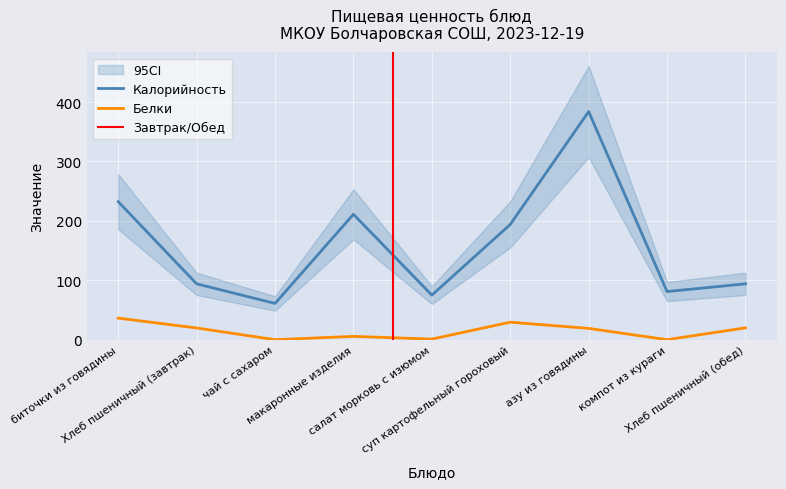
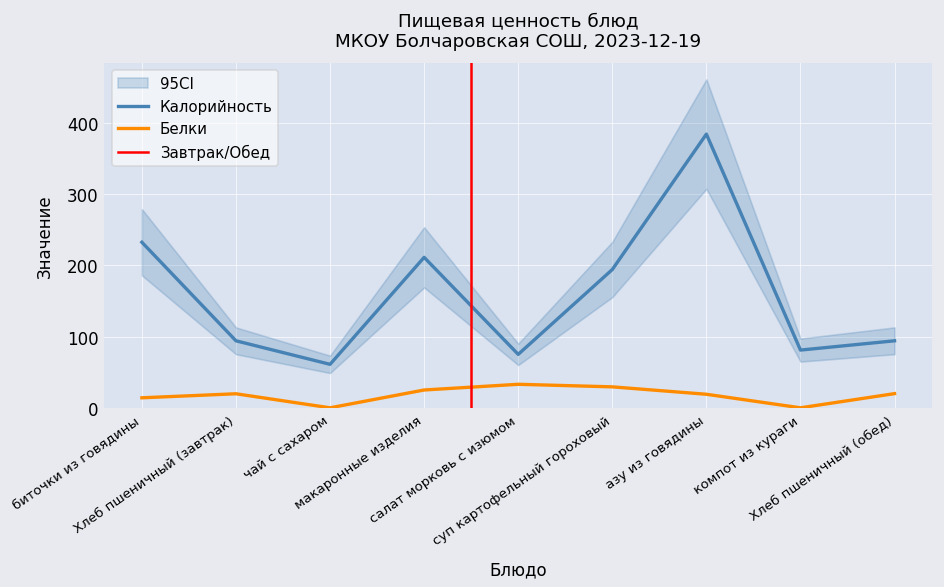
  {
    "Белки": {
-     "биточки из говядины": 40,
+     "биточки из говядины": 10,
      "Хлеб пшеничный (завтрак)": 20,
      "чай с сахаром": 0,
-     "макаронные изделия": 10,
-     "салат морковь с изюмом": 0,
+     "макаронные изделия": 20,
+     "салат морковь с изюмом": 30,
      "суп картофельный гороховый": 30,
      "азу из говядины": 20,
      "компот из кураги": 0,
      "Хлеб пшеничный (обед)": 20
    }
  }
